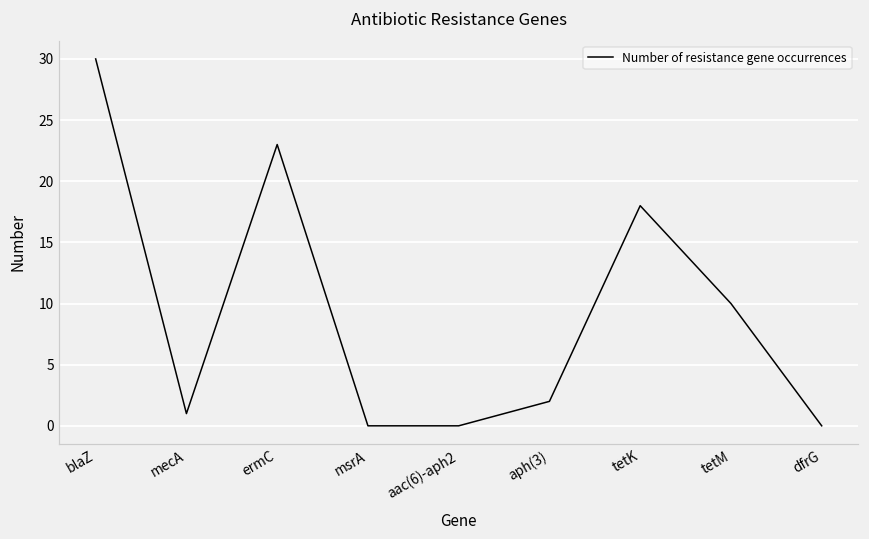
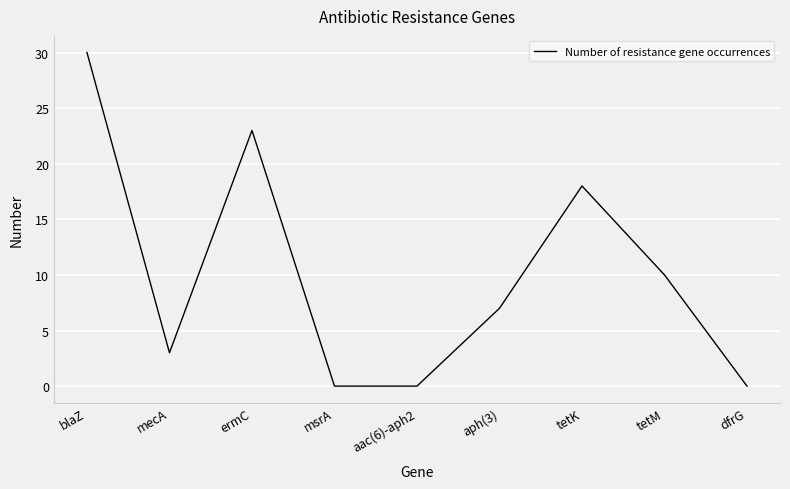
  {
    "blaZ": 30,
-   "mecA": 1,
+   "mecA": 3,
    "ermC": 23,
    "msrA": 0,
    "aac(6)-aph2": 0,
-   "aph(3)": 2,
+   "aph(3)": 7,
    "tetK": 18,
    "tetM": 10,
    "dfrG": 0
  }
